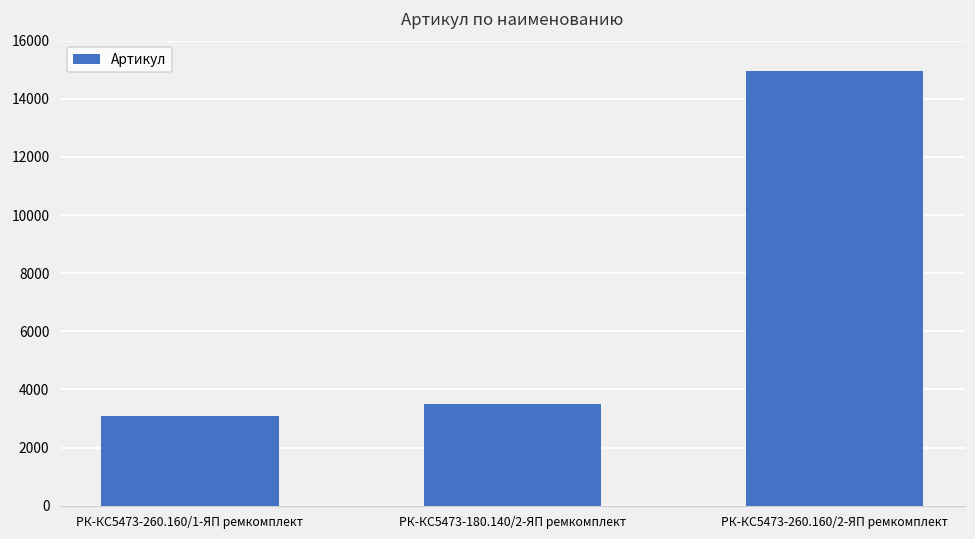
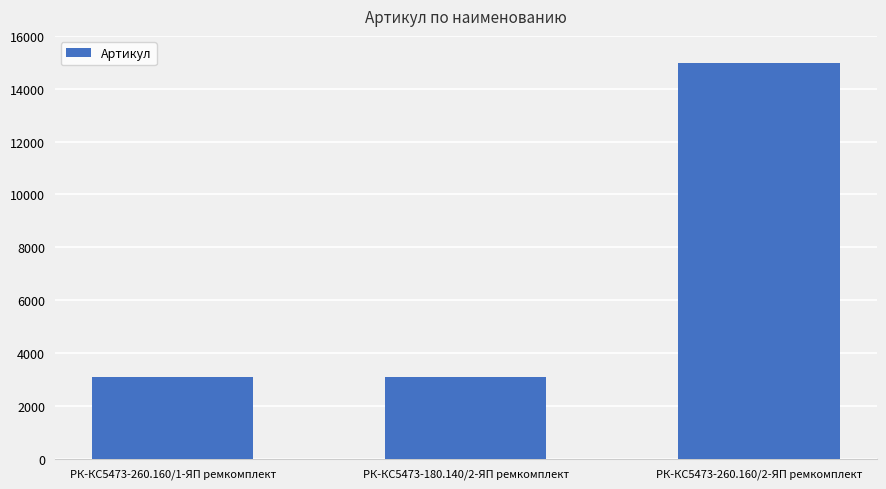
  {
    "РК-КС5473-260.160/1-ЯП ремкомплект": 3100,
-   "РК-КС5473-180.140/2-ЯП ремкомплект": 3500,
+   "РК-КС5473-180.140/2-ЯП ремкомплект": 3100,
    "РК-КС5473-260.160/2-ЯП ремкомплект": 15000
  }
